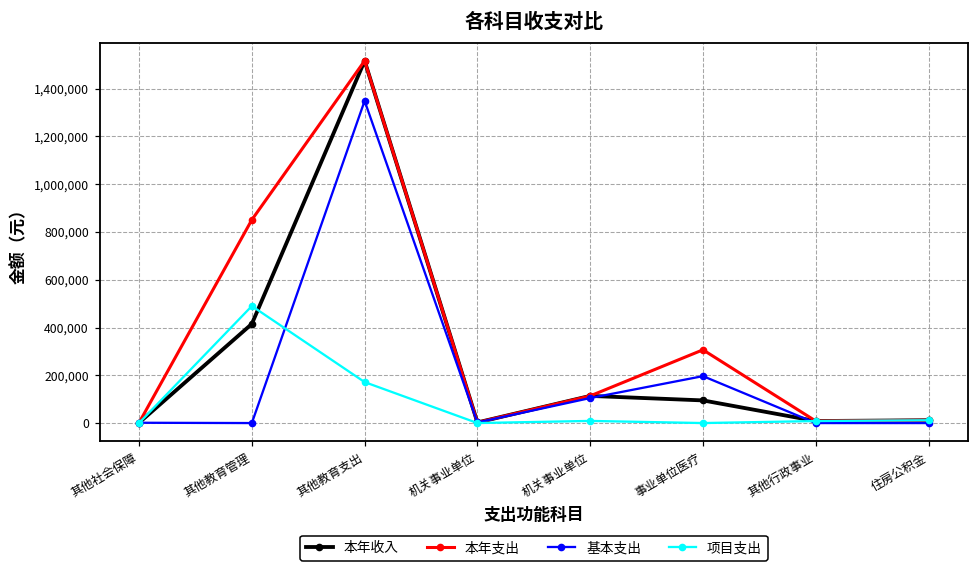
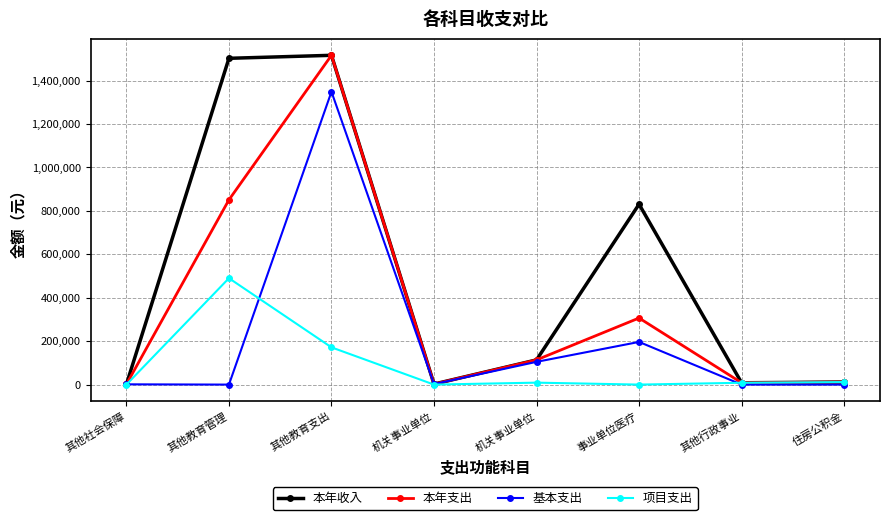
  {
    "本年收入": {
-     "其他教育管理": "420,000",
-     "事业单位医疗": "90,000"
+     "其他教育管理": "1,500,000",
+     "事业单位医疗": "830,000"
    },
    "本年支出": {
      "其他教育管理": "850,000",
      "事业单位医疗": "310,000"
    },
    "基本支出": {
      "其他教育管理": "0",
      "其他教育支出": "1,350,000",
      "事业单位医疗": "200,000"
    },
    "项目支出": {
      "其他教育管理": "490,000",
      "其他教育支出": "170,000",
      "事业单位医疗": "0"
    }
  }
